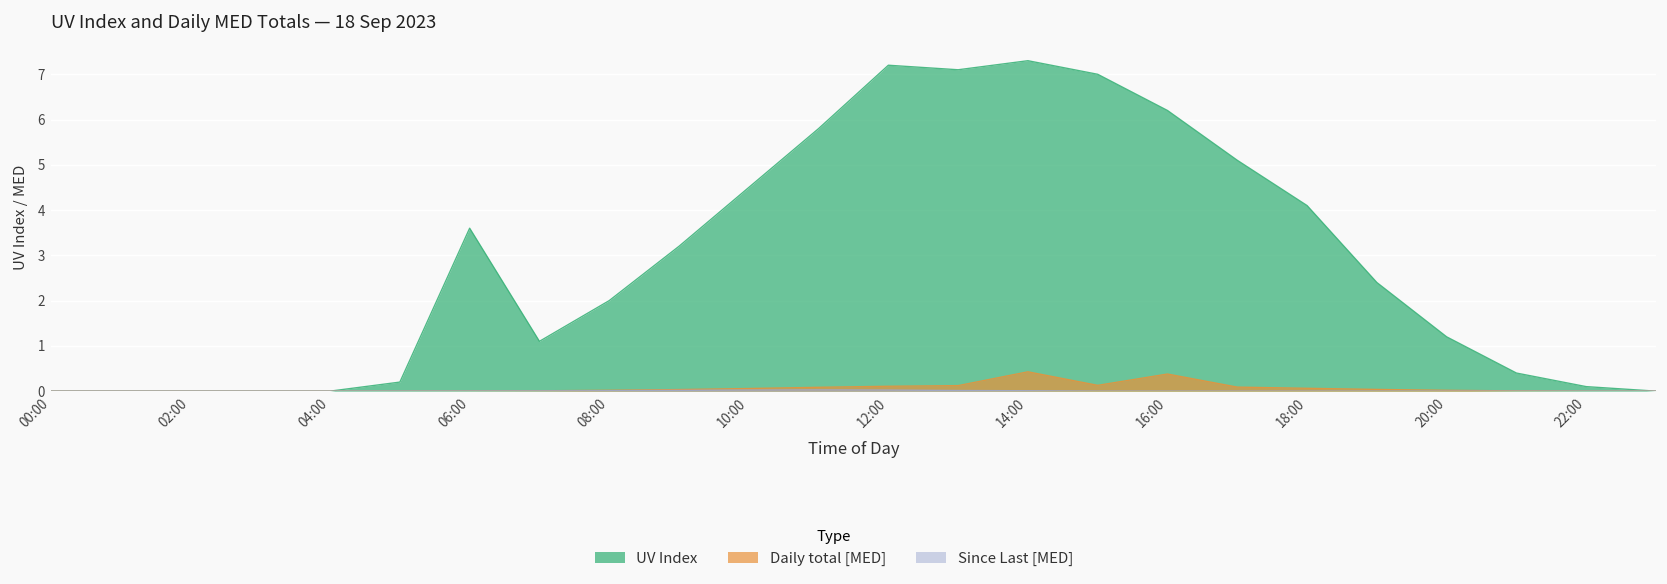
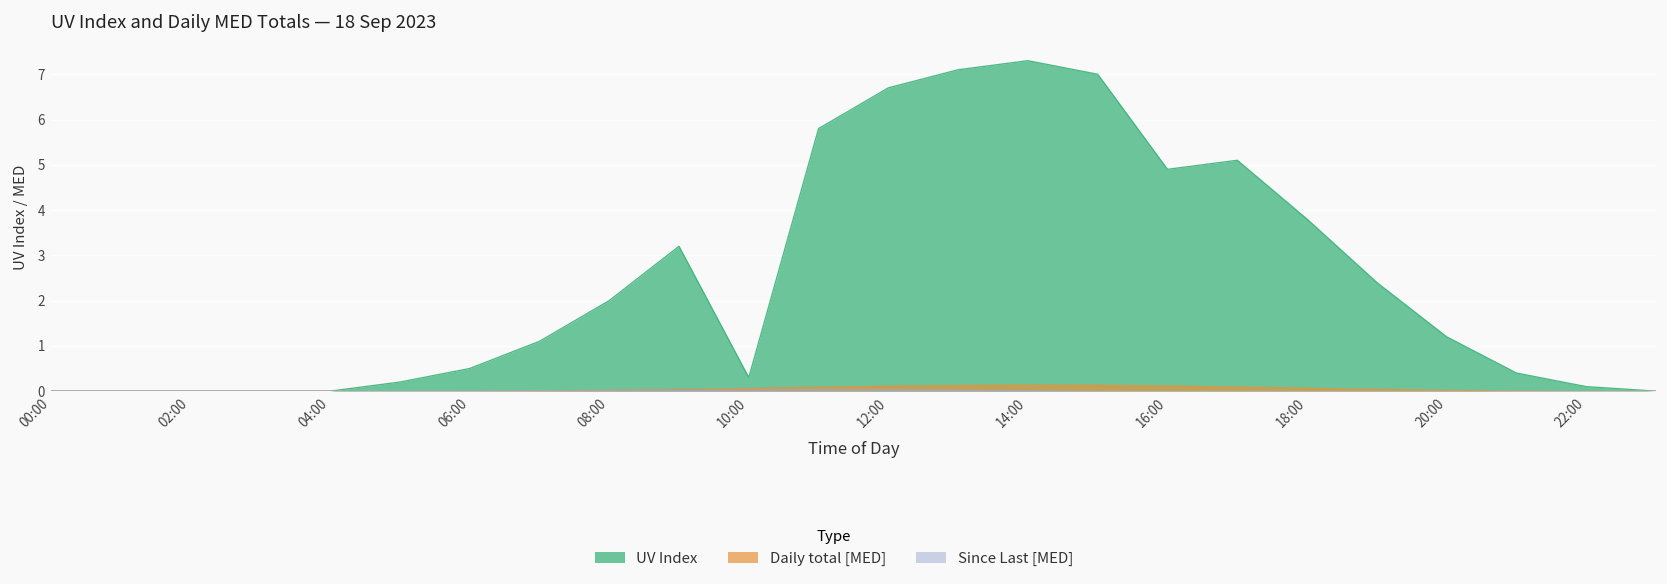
  {
    "UV Index": {
-     "06:00": 3.6,
+     "06:00": 0.5,
      "08:00": 2.0,
-     "10:00": 4.5,
-     "12:00": 7.2,
+     "10:00": 0.3,
+     "12:00": 6.7,
      "14:00": 7.3,
-     "16:00": 6.2,
-     "18:00": 4.1,
+     "16:00": 4.9,
+     "18:00": 3.8,
      "20:00": 1.2,
      "22:00": 0.1
    },
    "Daily total [MED]": {
      "12:00": 0.1,
-     "14:00": 0.4,
-     "16:00": 0.4
+     "14:00": 0.1,
+     "16:00": 0.1
    },
    "Since Last [MED]": {
      "12:00": 0.0,
      "14:00": 0.0,
      "16:00": 0.0
    }
  }
